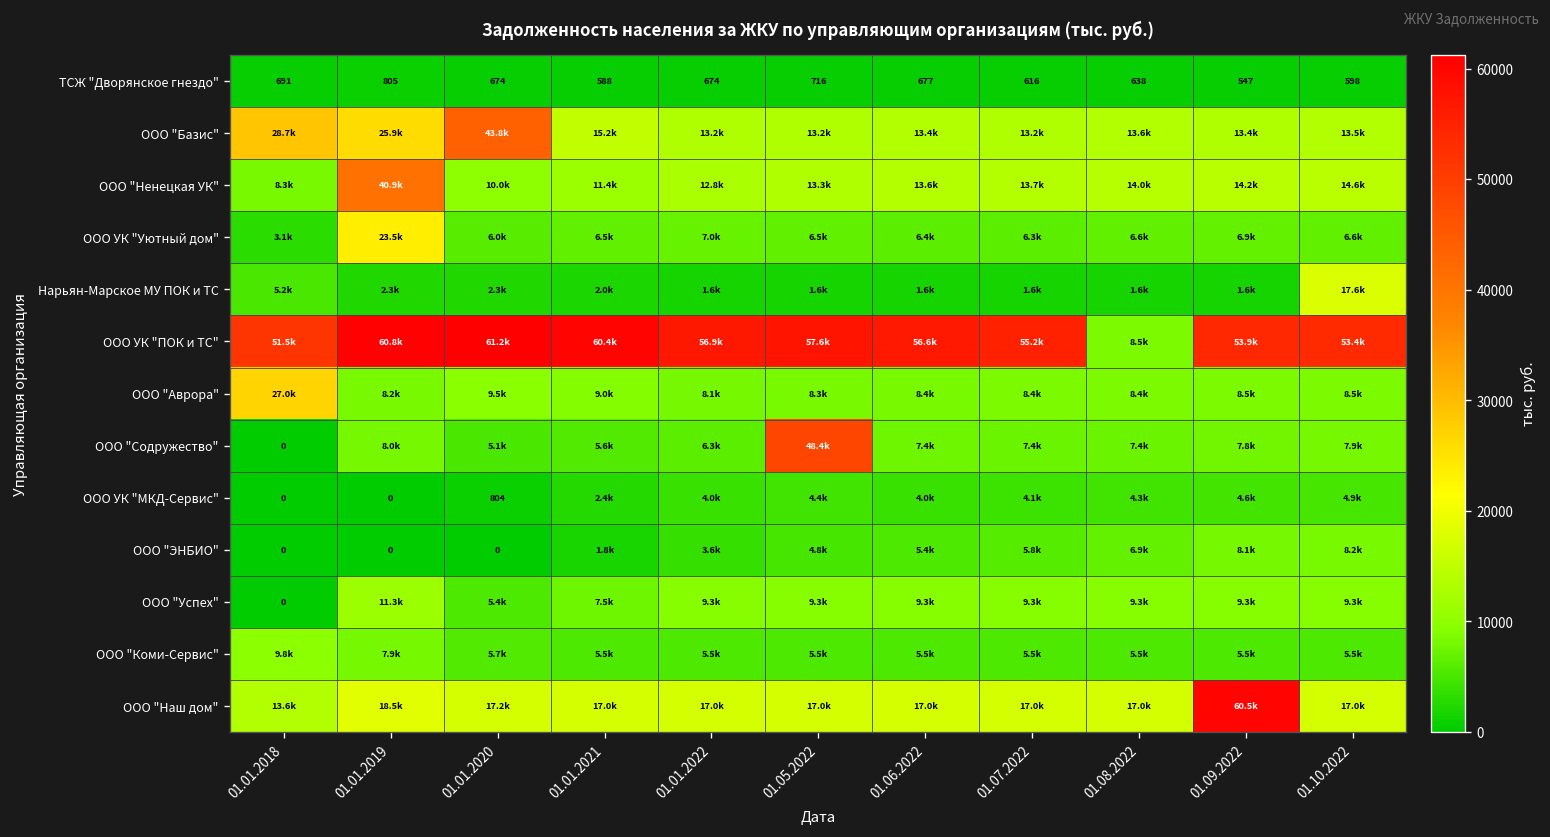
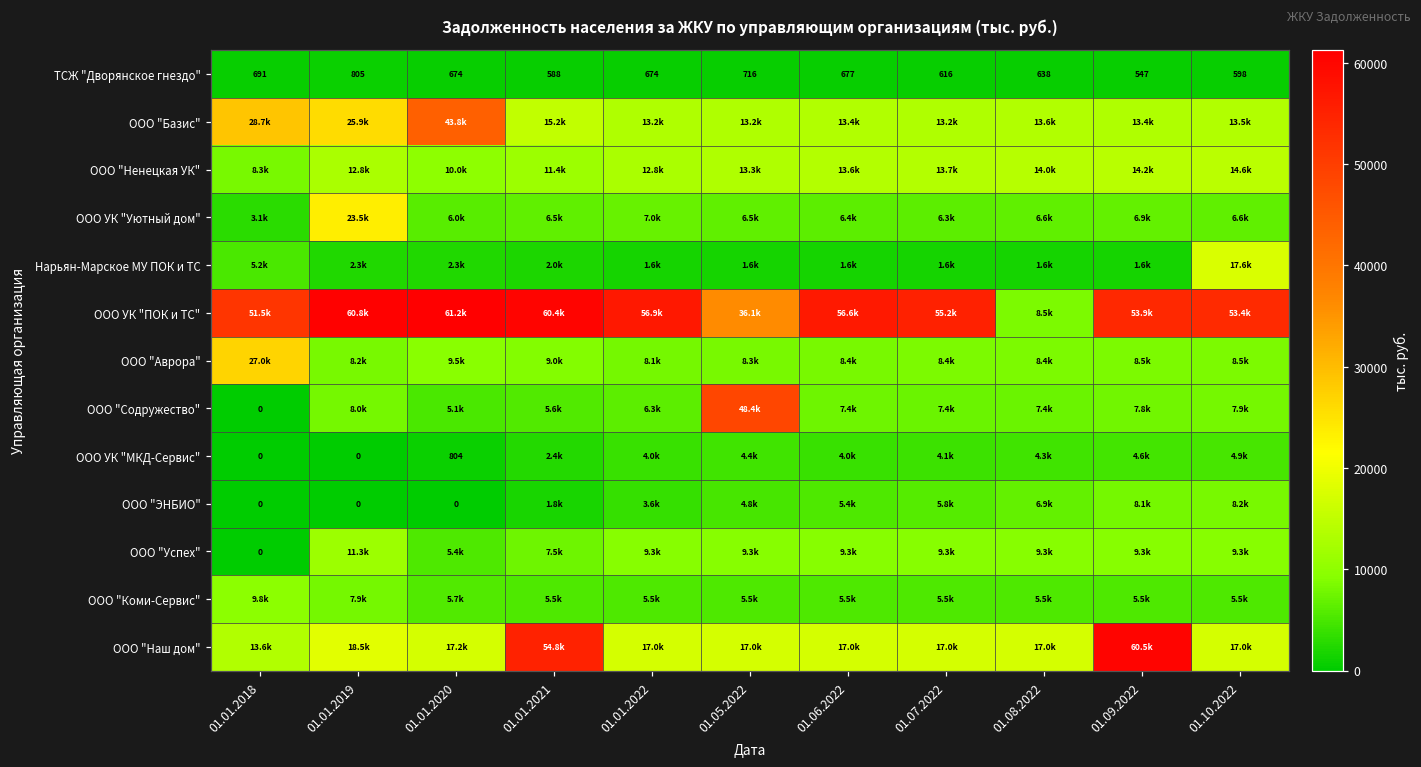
  {
    "ТСЖ \"Дворянское гнездо\"": {
      "01.01.2018": "691",
      "01.01.2019": "805",
      "01.01.2020": "674",
      "01.01.2021": "588",
      "01.01.2022": "674",
      "01.05.2022": "716",
      "01.06.2022": "677",
      "01.07.2022": "616",
      "01.08.2022": "638",
      "01.09.2022": "547",
      "01.10.2022": "598"
    },
    "ООО \"Базис\"": {
      "01.01.2018": "28.7k",
      "01.01.2019": "25.9k",
      "01.01.2020": "43.8k",
      "01.01.2021": "15.2k",
      "01.01.2022": "13.2k",
      "01.05.2022": "13.2k",
      "01.06.2022": "13.4k",
      "01.07.2022": "13.2k",
      "01.08.2022": "13.6k",
      "01.09.2022": "13.4k",
      "01.10.2022": "13.5k"
    },
    "ООО \"Ненецкая УК\"": {
      "01.01.2018": "8.3k",
-     "01.01.2019": "40.9k",
+     "01.01.2019": "12.8k",
      "01.01.2020": "10.0k",
      "01.01.2021": "11.4k",
      "01.01.2022": "12.8k",
      "01.05.2022": "13.3k",
      "01.06.2022": "13.6k",
      "01.07.2022": "13.7k",
      "01.08.2022": "14.0k",
      "01.09.2022": "14.2k",
      "01.10.2022": "14.6k"
    },
    "ООО УК \"Уютный дом\"": {
      "01.01.2018": "3.1k",
      "01.01.2019": "23.5k",
      "01.01.2020": "6.0k",
      "01.01.2021": "6.5k",
      "01.01.2022": "7.0k",
      "01.05.2022": "6.5k",
      "01.06.2022": "6.4k",
      "01.07.2022": "6.3k",
      "01.08.2022": "6.6k",
      "01.09.2022": "6.9k",
      "01.10.2022": "6.6k"
    },
    "Нарьян-Марское МУ ПОК и ТС": {
      "01.01.2018": "5.2k",
      "01.01.2019": "2.3k",
      "01.01.2020": "2.3k",
      "01.01.2021": "2.0k",
      "01.01.2022": "1.6k",
      "01.05.2022": "1.6k",
      "01.06.2022": "1.6k",
      "01.07.2022": "1.6k",
      "01.08.2022": "1.6k",
      "01.09.2022": "1.6k",
      "01.10.2022": "17.6k"
    },
    "ООО УК \"ПОК и ТС\"": {
      "01.01.2018": "51.5k",
      "01.01.2019": "60.8k",
      "01.01.2020": "61.2k",
      "01.01.2021": "60.4k",
      "01.01.2022": "56.9k",
-     "01.05.2022": "57.6k",
+     "01.05.2022": "36.1k",
      "01.06.2022": "56.6k",
      "01.07.2022": "55.2k",
      "01.08.2022": "8.5k",
      "01.09.2022": "53.9k",
      "01.10.2022": "53.4k"
    },
    "ООО \"Аврора\"": {
      "01.01.2018": "27.0k",
      "01.01.2019": "8.2k",
      "01.01.2020": "9.5k",
      "01.01.2021": "9.0k",
      "01.01.2022": "8.1k",
      "01.05.2022": "8.3k",
      "01.06.2022": "8.4k",
      "01.07.2022": "8.4k",
      "01.08.2022": "8.4k",
      "01.09.2022": "8.5k",
      "01.10.2022": "8.5k"
    },
    "ООО \"Содружество\"": {
      "01.01.2018": "0",
      "01.01.2019": "8.0k",
      "01.01.2020": "5.1k",
      "01.01.2021": "5.6k",
      "01.01.2022": "6.3k",
      "01.05.2022": "48.4k",
      "01.06.2022": "7.4k",
      "01.07.2022": "7.4k",
      "01.08.2022": "7.4k",
      "01.09.2022": "7.8k",
      "01.10.2022": "7.9k"
    },
    "ООО УК \"МКД-Сервис\"": {
      "01.01.2018": "0",
      "01.01.2019": "0",
      "01.01.2020": "804",
      "01.01.2021": "2.4k",
      "01.01.2022": "4.0k",
      "01.05.2022": "4.4k",
      "01.06.2022": "4.0k",
      "01.07.2022": "4.1k",
      "01.08.2022": "4.3k",
      "01.09.2022": "4.6k",
      "01.10.2022": "4.9k"
    },
    "ООО \"ЭНБИО\"": {
      "01.01.2018": "0",
      "01.01.2019": "0",
      "01.01.2020": "0",
      "01.01.2021": "1.8k",
      "01.01.2022": "3.6k",
      "01.05.2022": "4.8k",
      "01.06.2022": "5.4k",
      "01.07.2022": "5.8k",
      "01.08.2022": "6.9k",
      "01.09.2022": "8.1k",
      "01.10.2022": "8.2k"
    },
    "ООО \"Успех\"": {
      "01.01.2018": "0",
      "01.01.2019": "11.3k",
      "01.01.2020": "5.4k",
      "01.01.2021": "7.5k",
      "01.01.2022": "9.3k",
      "01.05.2022": "9.3k",
      "01.06.2022": "9.3k",
      "01.07.2022": "9.3k",
      "01.08.2022": "9.3k",
      "01.09.2022": "9.3k",
      "01.10.2022": "9.3k"
    },
    "ООО \"Коми-Сервис\"": {
      "01.01.2018": "9.8k",
      "01.01.2019": "7.9k",
      "01.01.2020": "5.7k",
      "01.01.2021": "5.5k",
      "01.01.2022": "5.5k",
      "01.05.2022": "5.5k",
      "01.06.2022": "5.5k",
      "01.07.2022": "5.5k",
      "01.08.2022": "5.5k",
      "01.09.2022": "5.5k",
      "01.10.2022": "5.5k"
    },
    "ООО \"Наш дом\"": {
      "01.01.2018": "13.6k",
      "01.01.2019": "18.5k",
      "01.01.2020": "17.2k",
-     "01.01.2021": "17.0k",
+     "01.01.2021": "54.8k",
      "01.01.2022": "17.0k",
      "01.05.2022": "17.0k",
      "01.06.2022": "17.0k",
      "01.07.2022": "17.0k",
      "01.08.2022": "17.0k",
      "01.09.2022": "60.5k",
      "01.10.2022": "17.0k"
    }
  }
